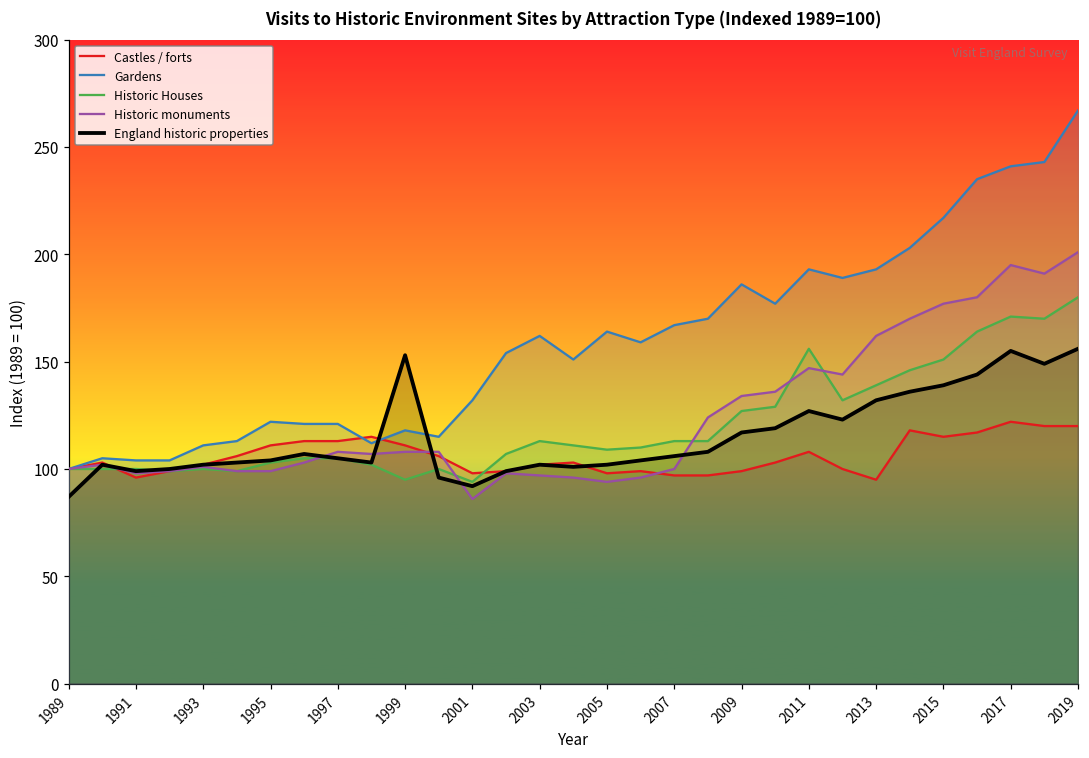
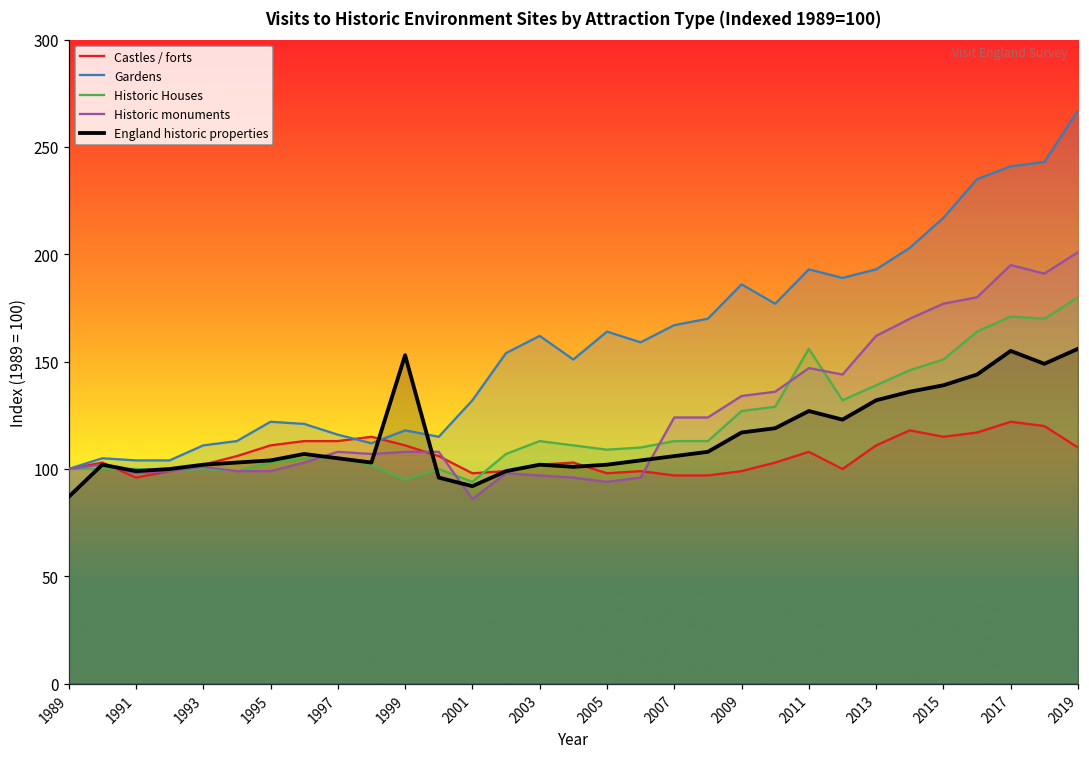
  {
    "Castles / forts": {
      "1991": 96,
      "1995": 111,
      "1997": 113,
      "1999": 111,
      "2001": 98,
      "2005": 98,
      "2007": 97,
      "2009": 99,
      "2011": 108,
-     "2013": 95,
+     "2013": 111,
      "2015": 115,
      "2017": 122,
-     "2019": 120
+     "2019": 110
    },
    "Gardens": {
      "1991": 104,
      "1993": 111,
      "1995": 122,
-     "1997": 121,
+     "1997": 116,
      "1999": 118,
      "2001": 132,
      "2003": 162,
      "2005": 164,
      "2007": 167,
      "2009": 186,
      "2011": 193,
      "2013": 193,
      "2015": 217,
      "2017": 241,
      "2019": 267
    },
    "Historic Houses": {
      "1999": 95,
      "2001": 94,
      "2003": 113,
      "2005": 109,
      "2007": 113,
      "2009": 127,
      "2011": 156,
      "2013": 139,
      "2015": 151,
      "2017": 171,
      "2019": 180
    },
    "Historic monuments": {
      "1995": 99,
      "1997": 108,
      "1999": 108,
      "2001": 86,
      "2003": 97,
      "2005": 94,
-     "2007": 100,
+     "2007": 124,
      "2009": 134,
      "2011": 147,
      "2013": 162,
      "2015": 177,
      "2017": 195,
      "2019": 201
    },
    "England historic properties": {
      "1989": 87,
      "1999": 153,
      "2001": 92,
      "2005": 102,
      "2007": 106,
      "2009": 117,
      "2011": 127,
      "2013": 132,
      "2015": 139,
      "2017": 155,
      "2019": 156
    }
  }
